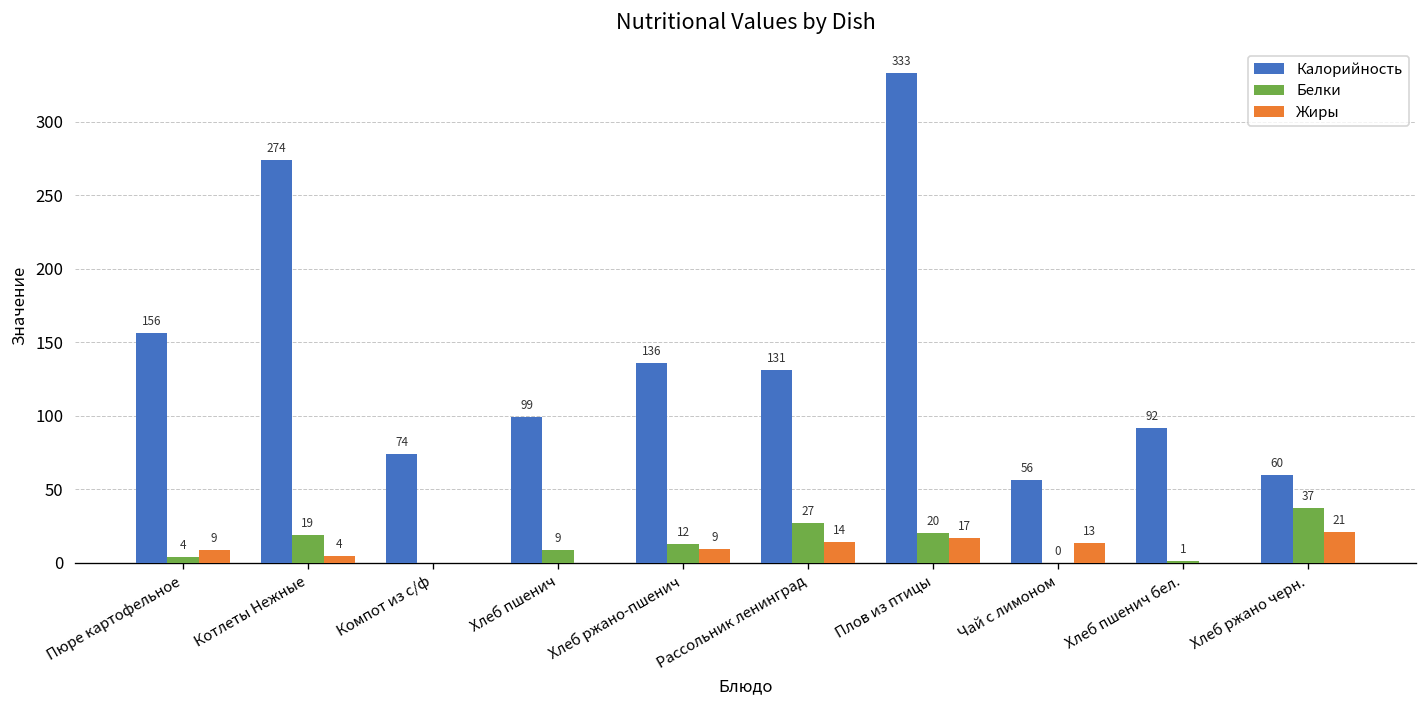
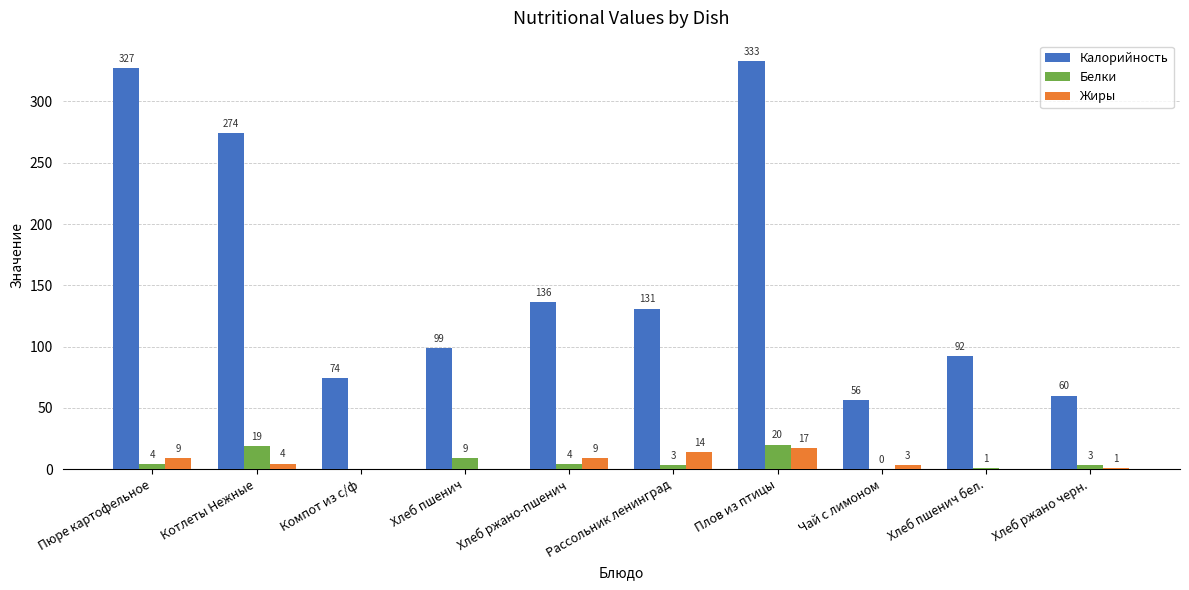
  {
    "Калорийность": {
-     "Пюре картофельное": 156,
+     "Пюре картофельное": 327,
      "Котлеты Нежные": 274,
      "Компот из с/ф": 74,
      "Хлеб пшенич": 99,
      "Хлеб ржано-пшенич": 136,
      "Рассольник ленинград": 131,
      "Плов из птицы": 333,
      "Чай с лимоном": 56,
      "Хлеб пшенич бел.": 92,
      "Хлеб ржано черн.": 60
    },
    "Белки": {
      "Пюре картофельное": 4,
      "Котлеты Нежные": 19,
      "Хлеб пшенич": 9,
-     "Хлеб ржано-пшенич": 12,
-     "Рассольник ленинград": 27,
+     "Хлеб ржано-пшенич": 4,
+     "Рассольник ленинград": 3,
      "Плов из птицы": 20,
      "Чай с лимоном": 0,
      "Хлеб пшенич бел.": 1,
-     "Хлеб ржано черн.": 37
+     "Хлеб ржано черн.": 3
    },
    "Жиры": {
      "Пюре картофельное": 9,
      "Котлеты Нежные": 4,
      "Хлеб ржано-пшенич": 9,
      "Рассольник ленинград": 14,
      "Плов из птицы": 17,
-     "Чай с лимоном": 13,
-     "Хлеб ржано черн.": 21
+     "Чай с лимоном": 3,
+     "Хлеб ржано черн.": 1
    }
  }
